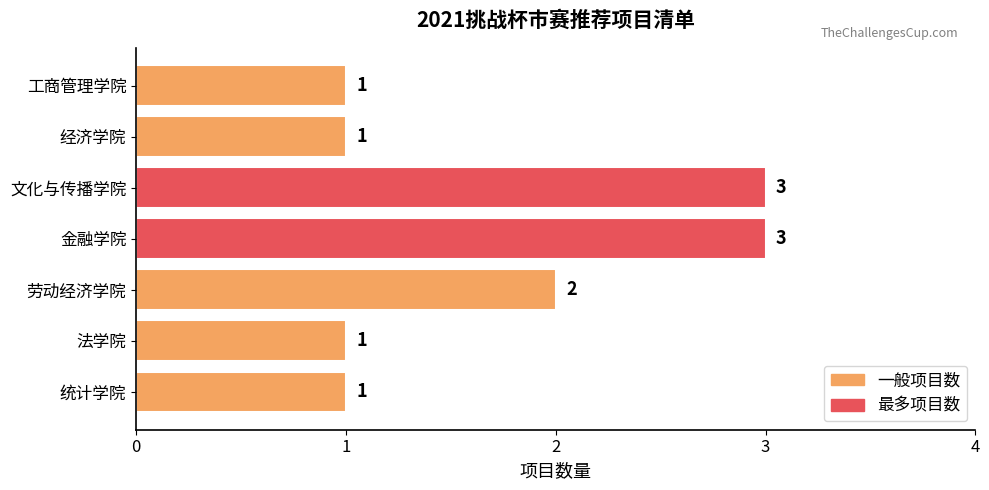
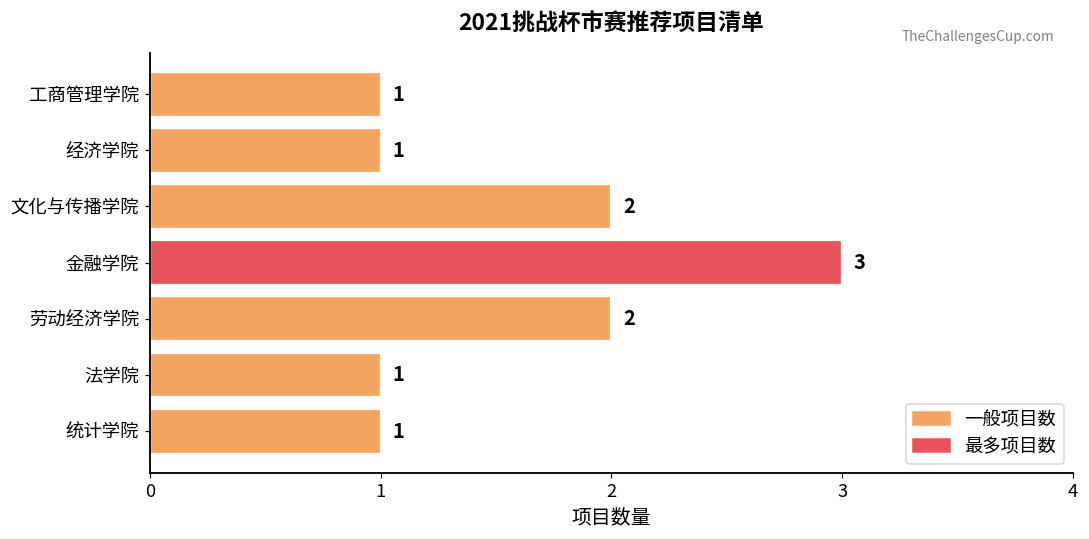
  {
    "工商管理学院": 1,
    "经济学院": 1,
-   "文化与传播学院": 3,
+   "文化与传播学院": 2,
    "金融学院": 3,
    "劳动经济学院": 2,
    "法学院": 1,
    "统计学院": 1
  }
